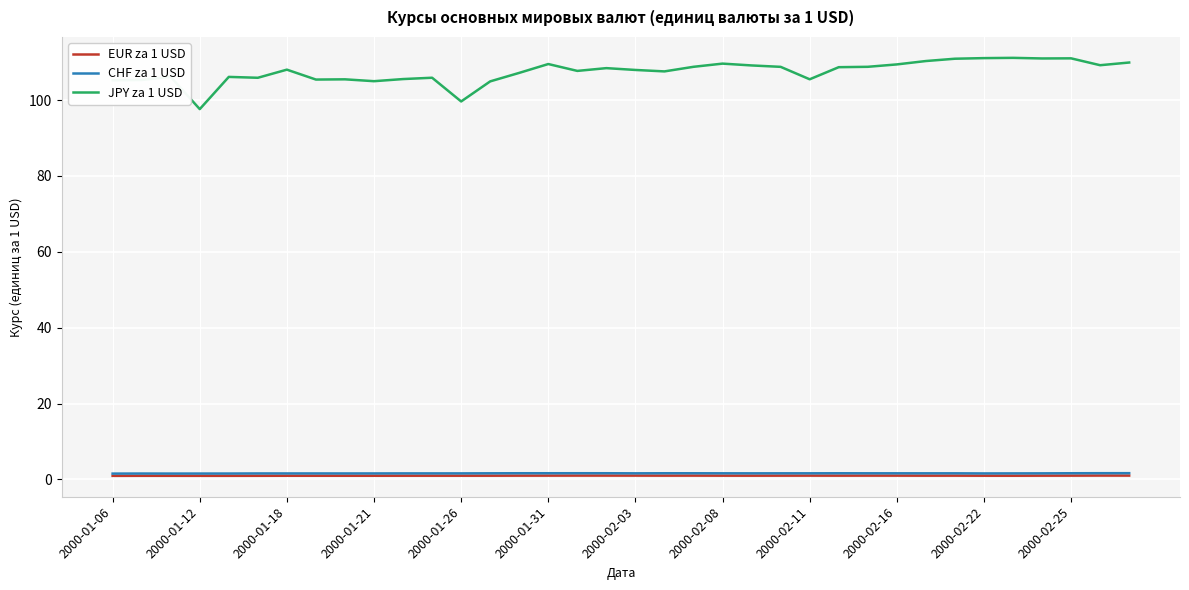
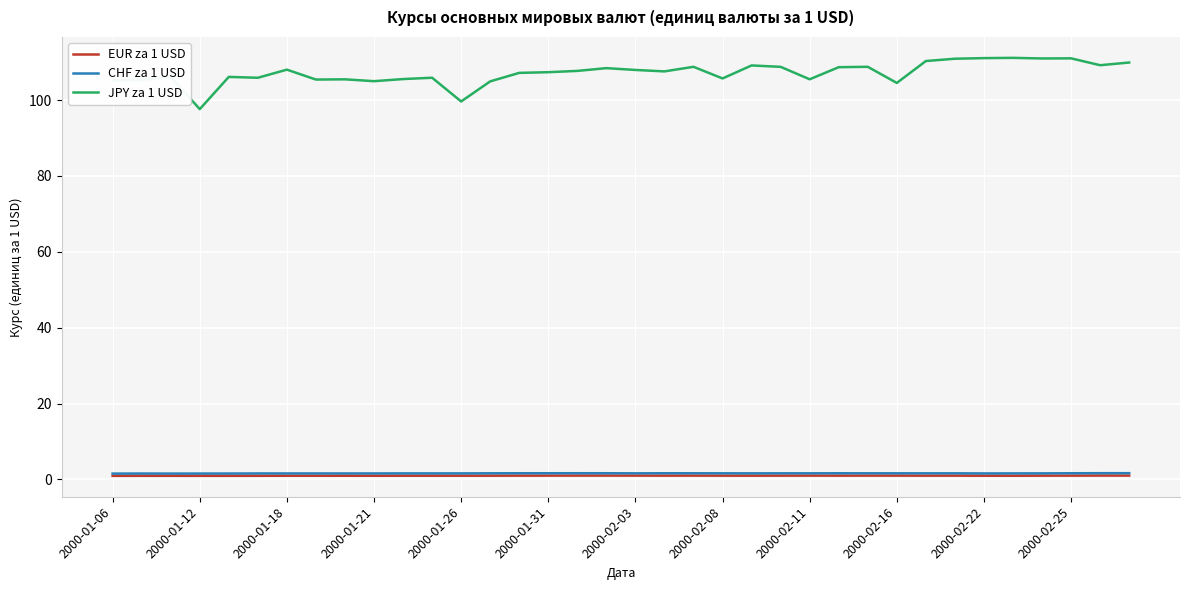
  {
    "JPY za 1 USD": {
      "2000-01-12": 98,
      "2000-01-18": 108,
      "2000-01-21": 105,
      "2000-01-26": 100,
-     "2000-01-31": 109,
+     "2000-01-31": 107,
      "2000-02-03": 108,
-     "2000-02-08": 110,
+     "2000-02-08": 106,
      "2000-02-11": 105,
-     "2000-02-16": 109,
+     "2000-02-16": 105,
      "2000-02-22": 111,
      "2000-02-25": 111
    }
  }
